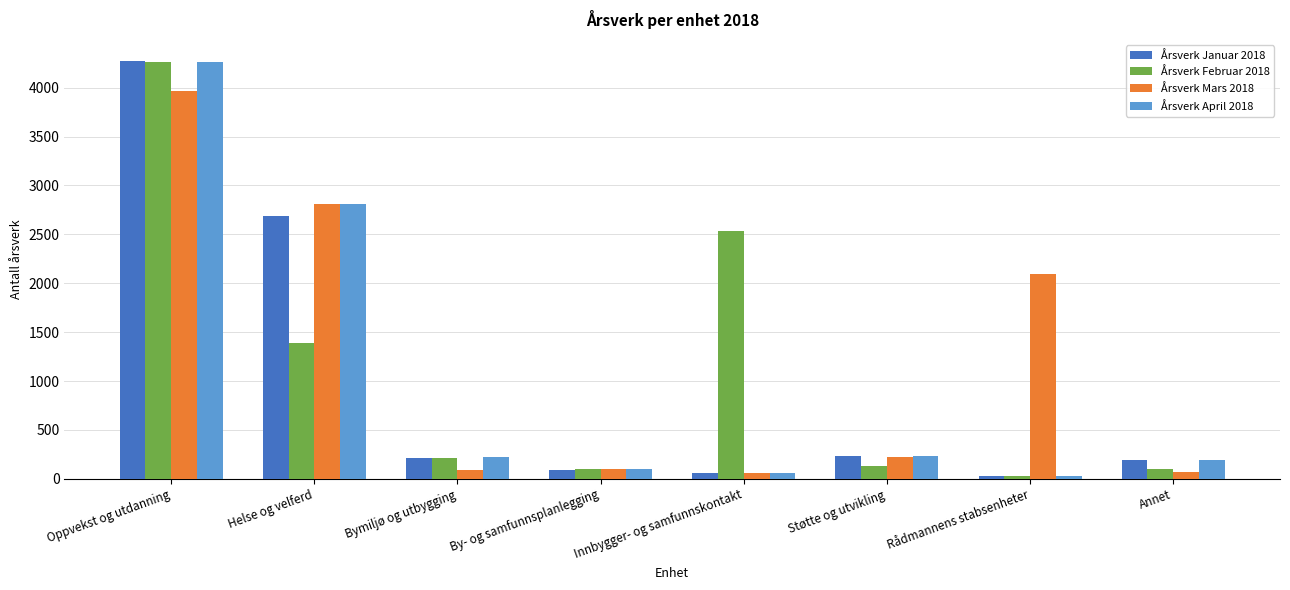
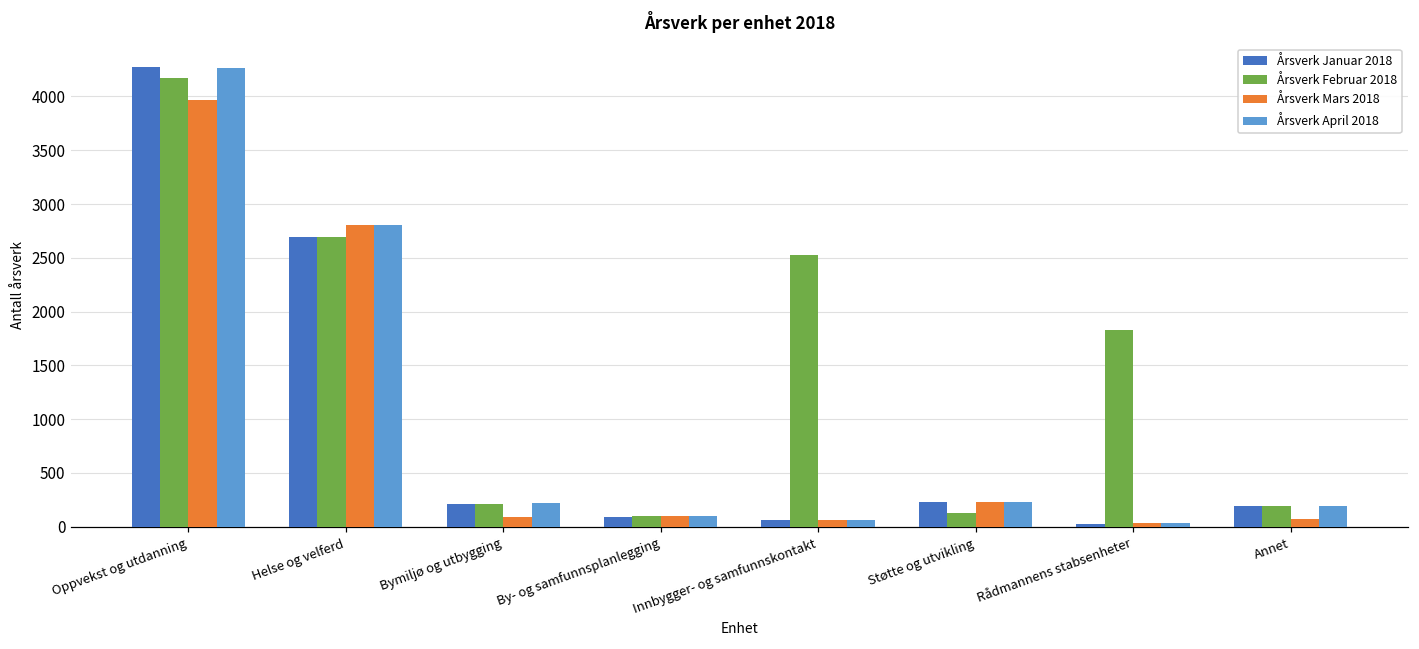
  {
    "Årsverk Februar 2018": {
-     "Oppvekst og utdanning": 4300,
-     "Helse og velferd": 1400,
+     "Oppvekst og utdanning": 4200,
+     "Helse og velferd": 2700,
      "Bymiljø og utbygging": 200,
      "By- og samfunnsplanlegging": 100,
      "Innbygger- og samfunnskontakt": 2500,
      "Støtte og utvikling": 100,
-     "Rådmannens stabsenheter": 0,
-     "Annet": 100
+     "Rådmannens stabsenheter": 1800,
+     "Annet": 200
    },
    "Årsverk Mars 2018": {
      "Oppvekst og utdanning": 4000,
      "Helse og velferd": 2800,
      "Bymiljø og utbygging": 100,
      "By- og samfunnsplanlegging": 100,
      "Innbygger- og samfunnskontakt": 100,
      "Støtte og utvikling": 200,
-     "Rådmannens stabsenheter": 2100,
+     "Rådmannens stabsenheter": 0,
      "Annet": 100
    }
  }
